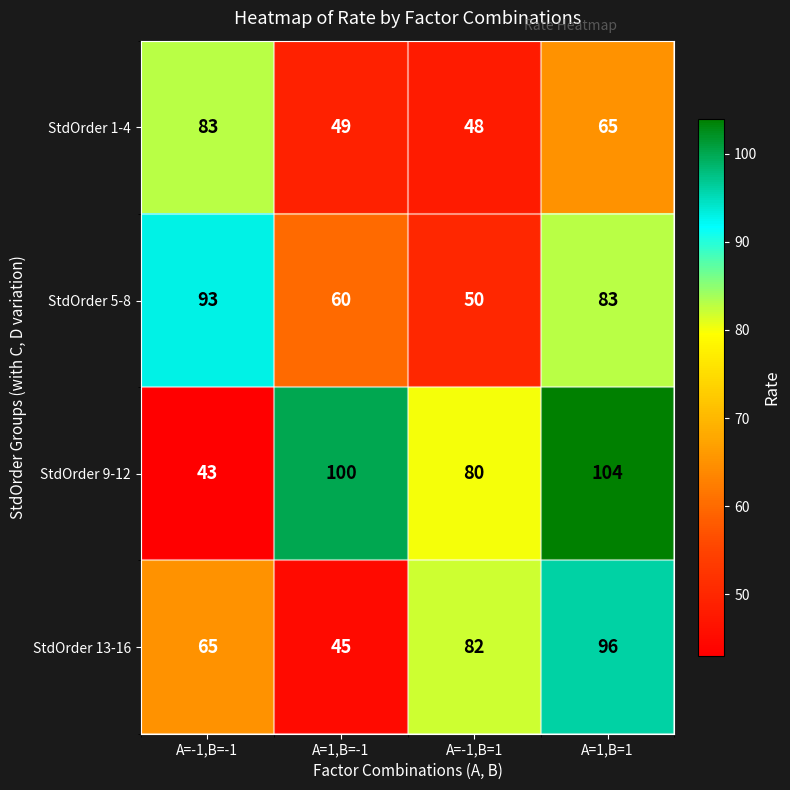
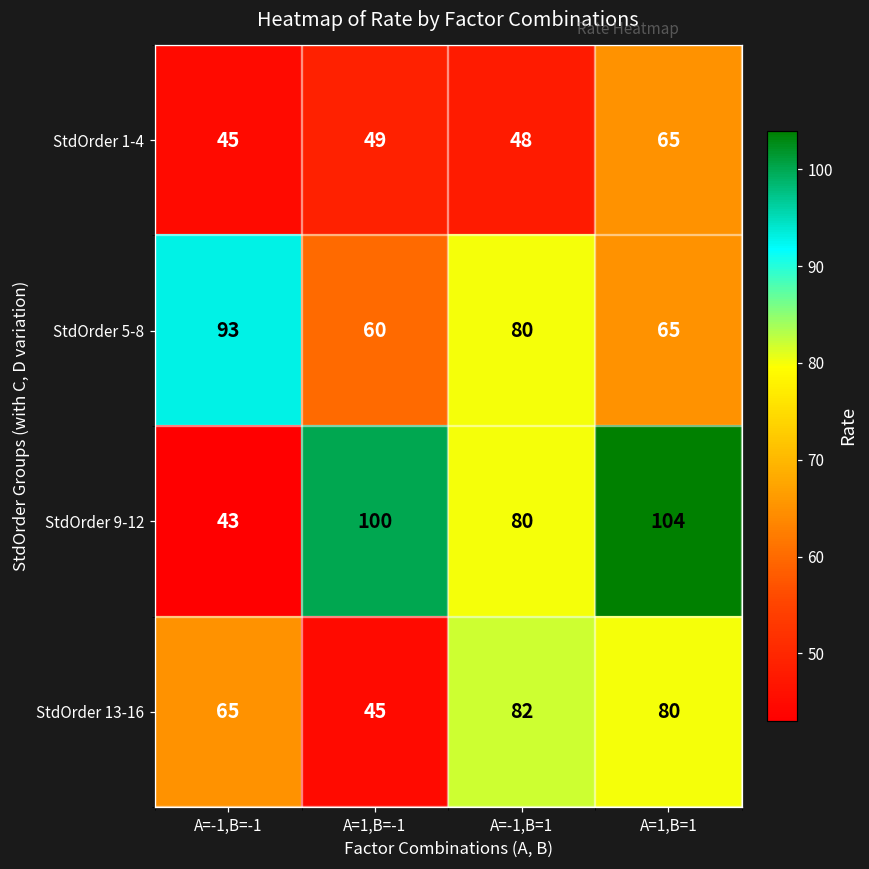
  {
    "StdOrder 1-4": {
-     "A=-1,B=-1": 83,
+     "A=-1,B=-1": 45,
      "A=1,B=-1": 49,
      "A=-1,B=1": 48,
      "A=1,B=1": 65
    },
    "StdOrder 5-8": {
      "A=-1,B=-1": 93,
      "A=1,B=-1": 60,
-     "A=-1,B=1": 50,
-     "A=1,B=1": 83
+     "A=-1,B=1": 80,
+     "A=1,B=1": 65
    },
    "StdOrder 9-12": {
      "A=-1,B=-1": 43,
      "A=1,B=-1": 100,
      "A=-1,B=1": 80,
      "A=1,B=1": 104
    },
    "StdOrder 13-16": {
      "A=-1,B=-1": 65,
      "A=1,B=-1": 45,
      "A=-1,B=1": 82,
-     "A=1,B=1": 96
+     "A=1,B=1": 80
    }
  }
